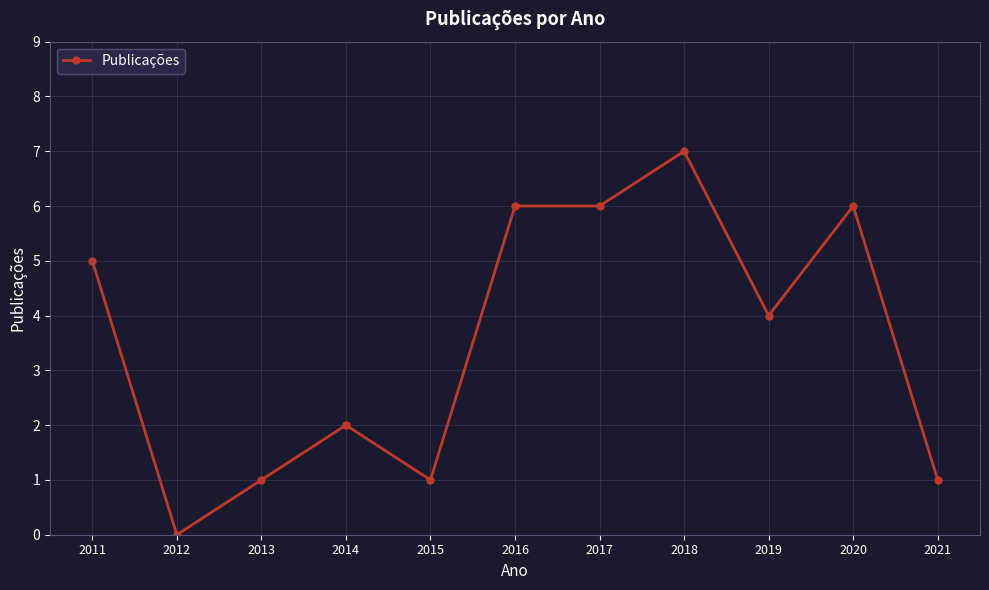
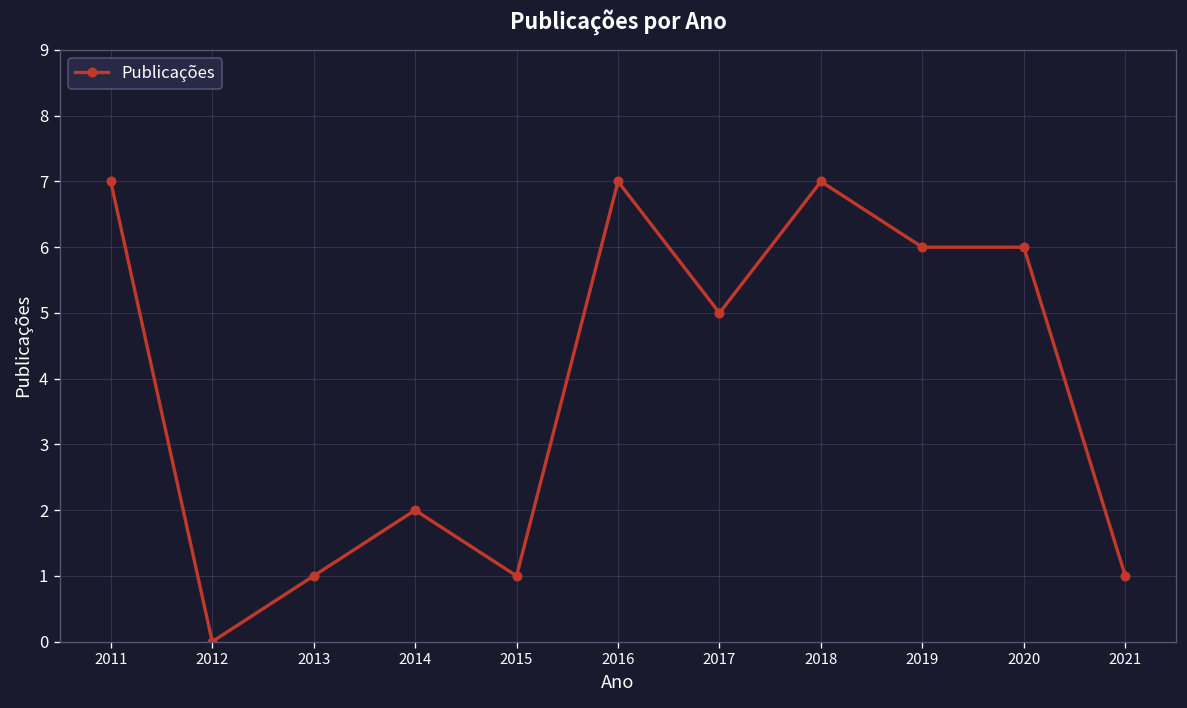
  {
-   "2011": 5,
+   "2011": 7,
    "2012": 0,
    "2013": 1,
    "2014": 2,
    "2015": 1,
-   "2016": 6,
-   "2017": 6,
+   "2016": 7,
+   "2017": 5,
    "2018": 7,
-   "2019": 4,
+   "2019": 6,
    "2020": 6,
    "2021": 1
  }
